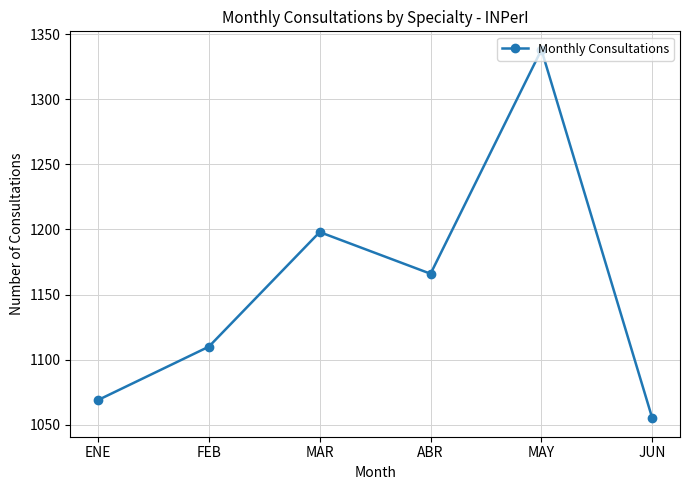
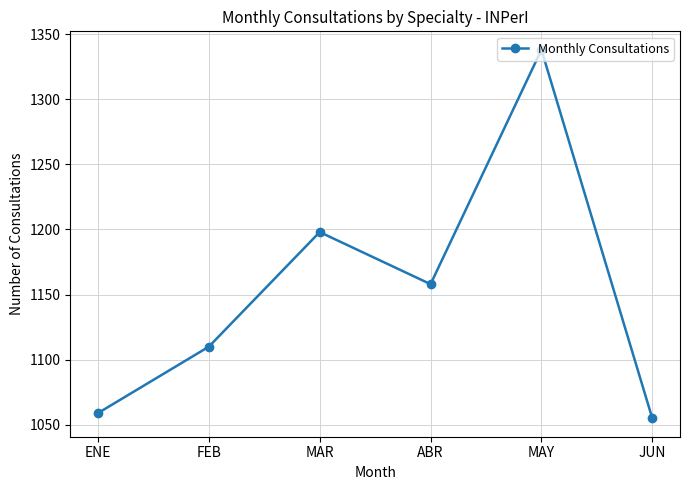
  {
-   "ENE": 1069,
+   "ENE": 1059,
    "FEB": 1110,
    "MAR": 1198,
-   "ABR": 1166,
+   "ABR": 1158,
    "JUN": 1055
  }
